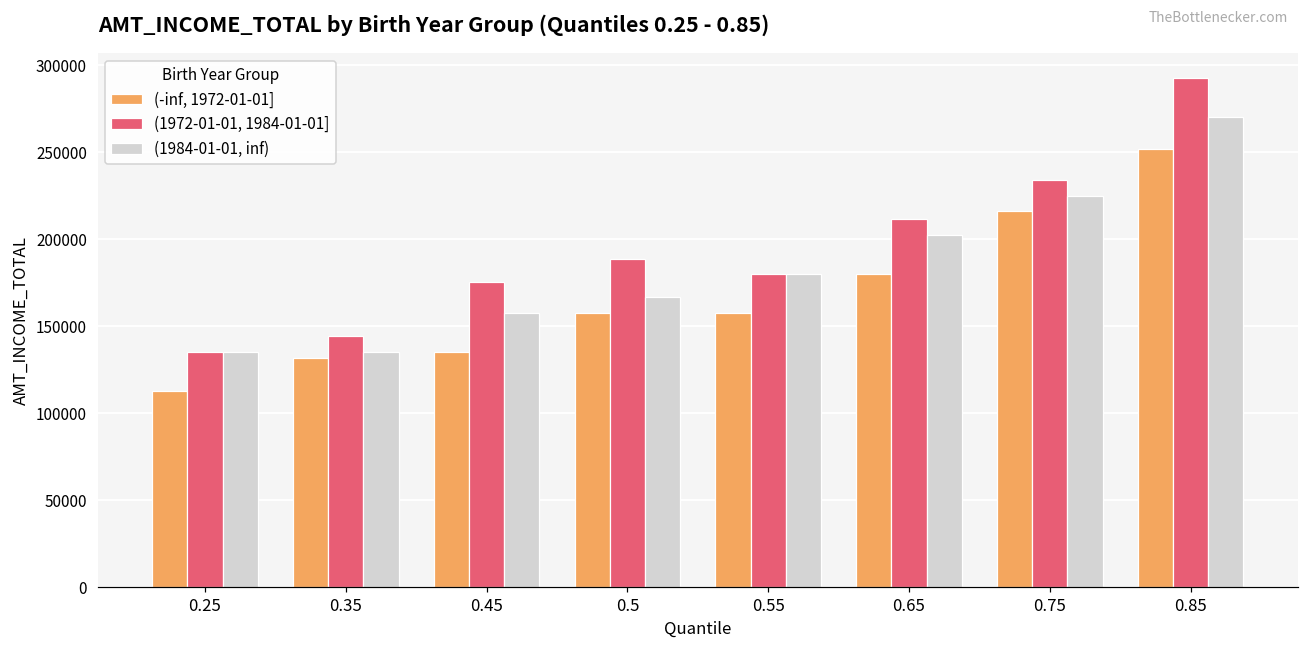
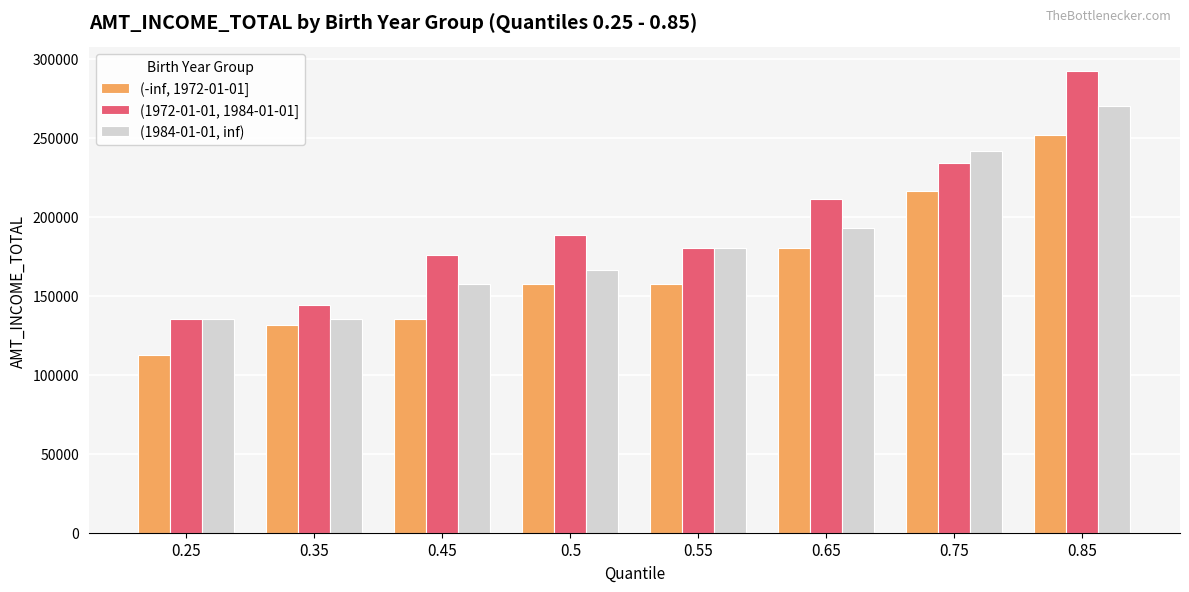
  {
    "(-inf, 1972-01-01]": {
      "0.25": 113000,
      "0.35": 131000,
      "0.45": 135000,
      "0.5": 158000,
      "0.55": 158000,
      "0.65": 180000,
      "0.75": 216000,
      "0.85": 252000
    },
    "(1972-01-01, 1984-01-01]": {
      "0.25": 135000,
      "0.35": 144000,
      "0.45": 176000,
      "0.5": 188000,
      "0.55": 180000,
      "0.65": 212000,
      "0.75": 234000,
      "0.85": 293000
    },
    "(1984-01-01, inf)": {
      "0.25": 135000,
      "0.35": 135000,
      "0.45": 158000,
      "0.5": 167000,
      "0.55": 180000,
-     "0.65": 203000,
-     "0.75": 225000,
+     "0.65": 193000,
+     "0.75": 242000,
      "0.85": 270000
    }
  }
